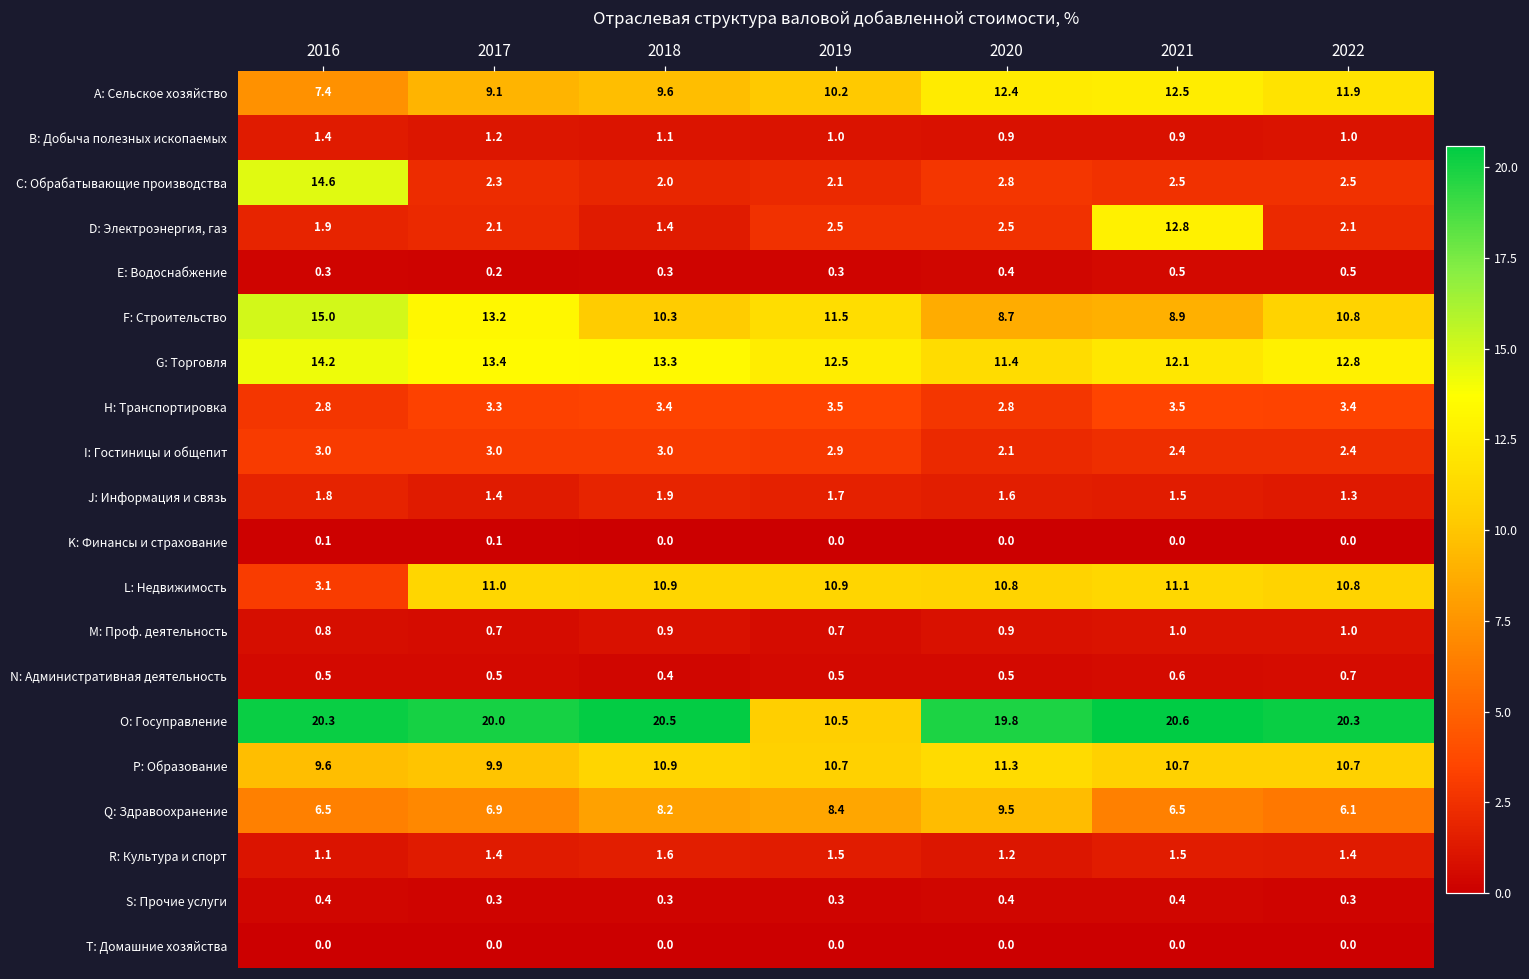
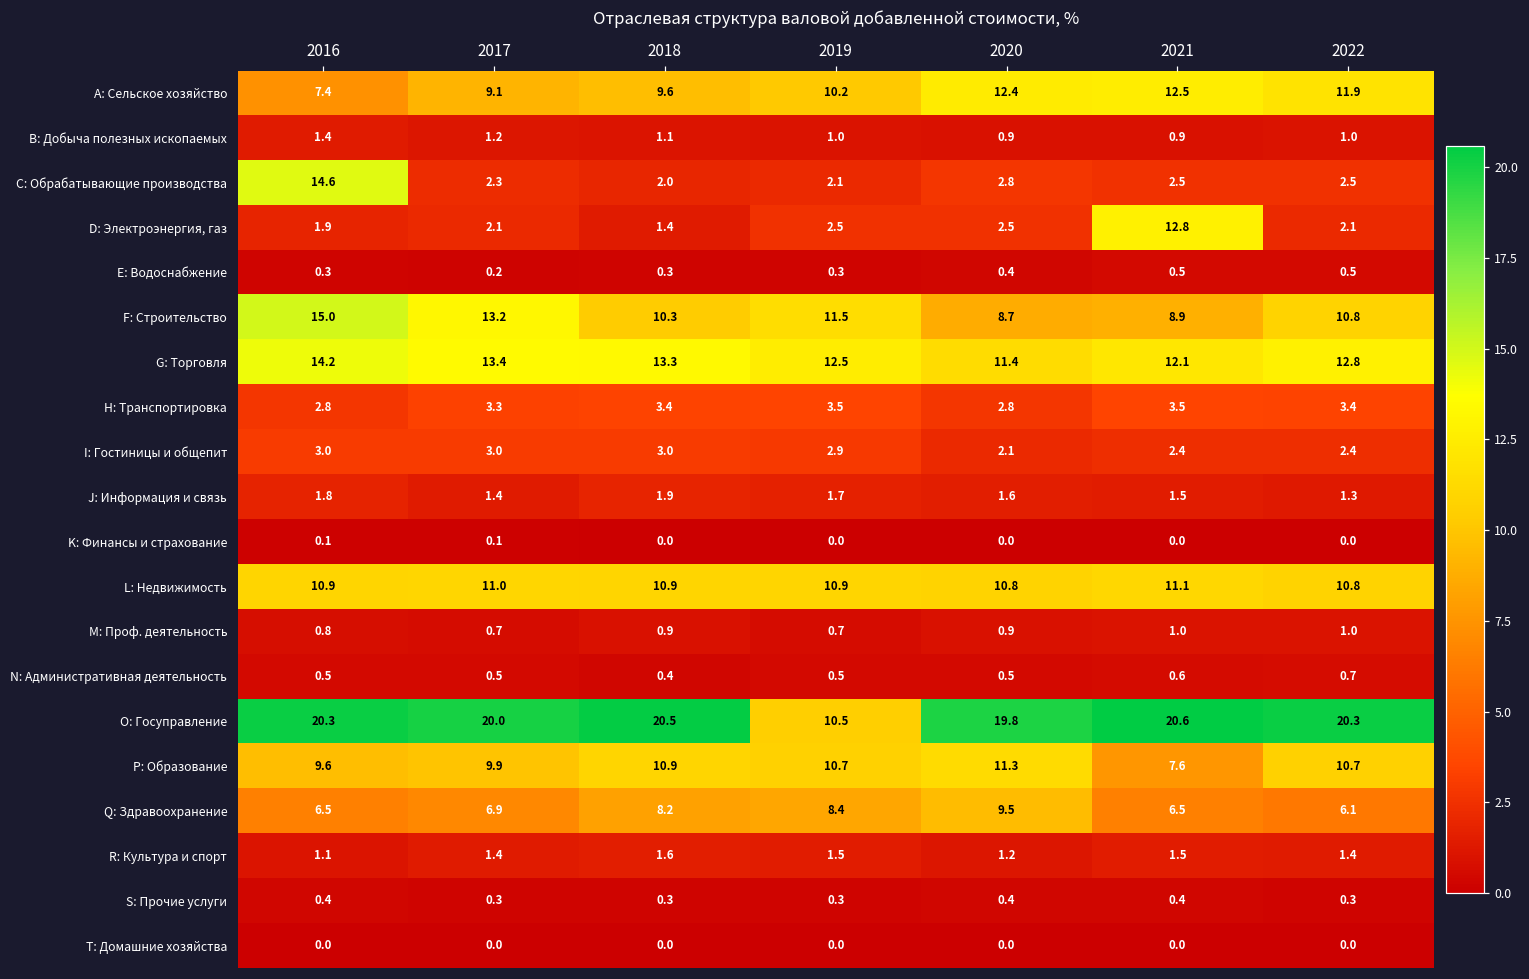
  {
    "A: Сельское хозяйство": {
      "2016": 7.4,
      "2017": 9.1,
      "2018": 9.6,
      "2019": 10.2,
      "2020": 12.4,
      "2021": 12.5,
      "2022": 11.9
    },
    "B: Добыча полезных ископаемых": {
      "2016": 1.4,
      "2017": 1.2,
      "2018": 1.1,
      "2019": 1.0,
      "2020": 0.9,
      "2021": 0.9,
      "2022": 1.0
    },
    "C: Обрабатывающие производства": {
      "2016": 14.6,
      "2017": 2.3,
      "2018": 2.0,
      "2019": 2.1,
      "2020": 2.8,
      "2021": 2.5,
      "2022": 2.5
    },
    "D: Электроэнергия, газ": {
      "2016": 1.9,
      "2017": 2.1,
      "2018": 1.4,
      "2019": 2.5,
      "2020": 2.5,
      "2021": 12.8,
      "2022": 2.1
    },
    "E: Водоснабжение": {
      "2016": 0.3,
      "2017": 0.2,
      "2018": 0.3,
      "2019": 0.3,
      "2020": 0.4,
      "2021": 0.5,
      "2022": 0.5
    },
    "F: Строительство": {
      "2016": 15.0,
      "2017": 13.2,
      "2018": 10.3,
      "2019": 11.5,
      "2020": 8.7,
      "2021": 8.9,
      "2022": 10.8
    },
    "G: Торговля": {
      "2016": 14.2,
      "2017": 13.4,
      "2018": 13.3,
      "2019": 12.5,
      "2020": 11.4,
      "2021": 12.1,
      "2022": 12.8
    },
    "H: Транспортировка": {
      "2016": 2.8,
      "2017": 3.3,
      "2018": 3.4,
      "2019": 3.5,
      "2020": 2.8,
      "2021": 3.5,
      "2022": 3.4
    },
    "I: Гостиницы и общепит": {
      "2016": 3.0,
      "2017": 3.0,
      "2018": 3.0,
      "2019": 2.9,
      "2020": 2.1,
      "2021": 2.4,
      "2022": 2.4
    },
    "J: Информация и связь": {
      "2016": 1.8,
      "2017": 1.4,
      "2018": 1.9,
      "2019": 1.7,
      "2020": 1.6,
      "2021": 1.5,
      "2022": 1.3
    },
    "K: Финансы и страхование": {
      "2016": 0.1,
      "2017": 0.1,
      "2018": 0.0,
      "2019": 0.0,
      "2020": 0.0,
      "2021": 0.0,
      "2022": 0.0
    },
    "L: Недвижимость": {
-     "2016": 3.1,
+     "2016": 10.9,
      "2017": 11.0,
      "2018": 10.9,
      "2019": 10.9,
      "2020": 10.8,
      "2021": 11.1,
      "2022": 10.8
    },
    "M: Проф. деятельность": {
      "2016": 0.8,
      "2017": 0.7,
      "2018": 0.9,
      "2019": 0.7,
      "2020": 0.9,
      "2021": 1.0,
      "2022": 1.0
    },
    "N: Административная деятельность": {
      "2016": 0.5,
      "2017": 0.5,
      "2018": 0.4,
      "2019": 0.5,
      "2020": 0.5,
      "2021": 0.6,
      "2022": 0.7
    },
    "O: Госуправление": {
      "2016": 20.3,
      "2017": 20.0,
      "2018": 20.5,
      "2019": 10.5,
      "2020": 19.8,
      "2021": 20.6,
      "2022": 20.3
    },
    "P: Образование": {
      "2016": 9.6,
      "2017": 9.9,
      "2018": 10.9,
      "2019": 10.7,
      "2020": 11.3,
-     "2021": 10.7,
+     "2021": 7.6,
      "2022": 10.7
    },
    "Q: Здравоохранение": {
      "2016": 6.5,
      "2017": 6.9,
      "2018": 8.2,
      "2019": 8.4,
      "2020": 9.5,
      "2021": 6.5,
      "2022": 6.1
    },
    "R: Культура и спорт": {
      "2016": 1.1,
      "2017": 1.4,
      "2018": 1.6,
      "2019": 1.5,
      "2020": 1.2,
      "2021": 1.5,
      "2022": 1.4
    },
    "S: Прочие услуги": {
      "2016": 0.4,
      "2017": 0.3,
      "2018": 0.3,
      "2019": 0.3,
      "2020": 0.4,
      "2021": 0.4,
      "2022": 0.3
    },
    "T: Домашние хозяйства": {
      "2016": 0.0,
      "2017": 0.0,
      "2018": 0.0,
      "2019": 0.0,
      "2020": 0.0,
      "2021": 0.0,
      "2022": 0.0
    }
  }
